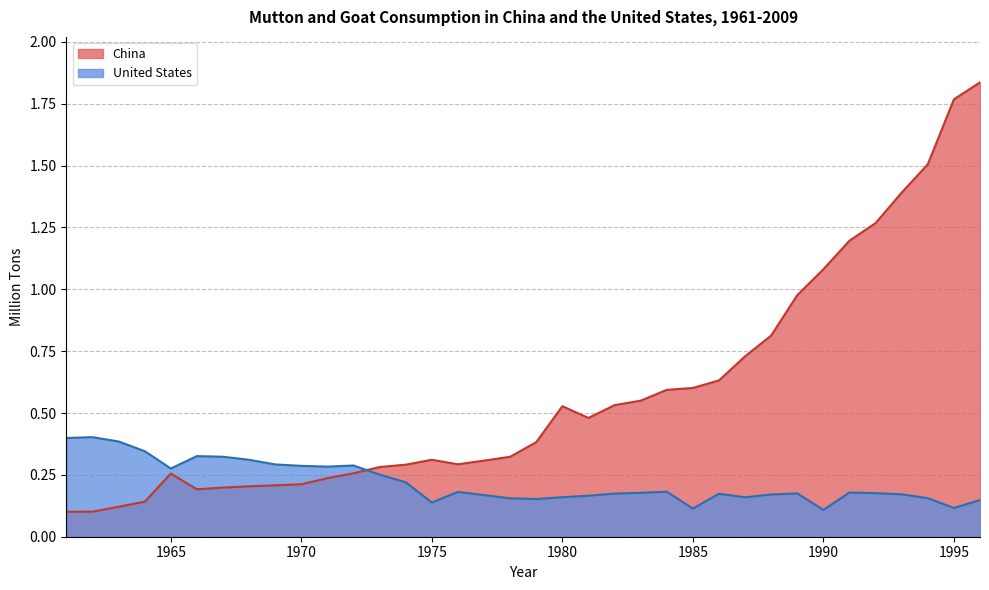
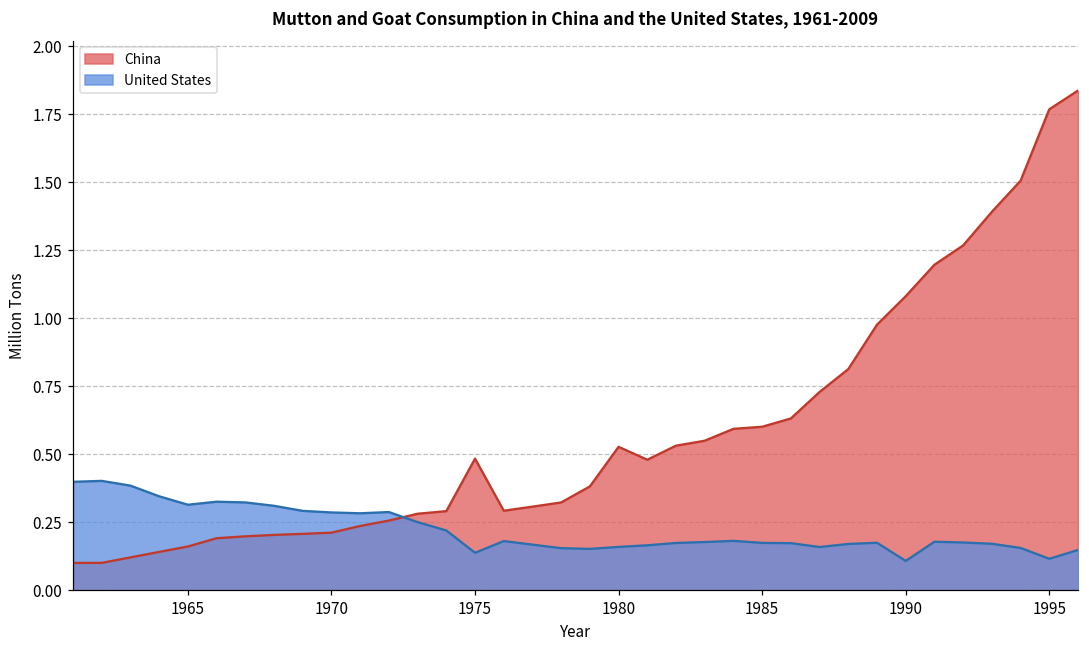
  {
    "China": {
-     "1965": 0.26,
+     "1965": 0.16,
      "1970": 0.21,
-     "1975": 0.31,
+     "1975": 0.48,
      "1980": 0.53,
      "1985": 0.60,
      "1990": 1.08,
      "1995": 1.77
    },
    "United States": {
-     "1965": 0.28,
+     "1965": 0.31,
      "1970": 0.29,
      "1975": 0.14,
      "1980": 0.16,
-     "1985": 0.11,
+     "1985": 0.17,
      "1990": 0.11,
      "1995": 0.12
    }
  }
